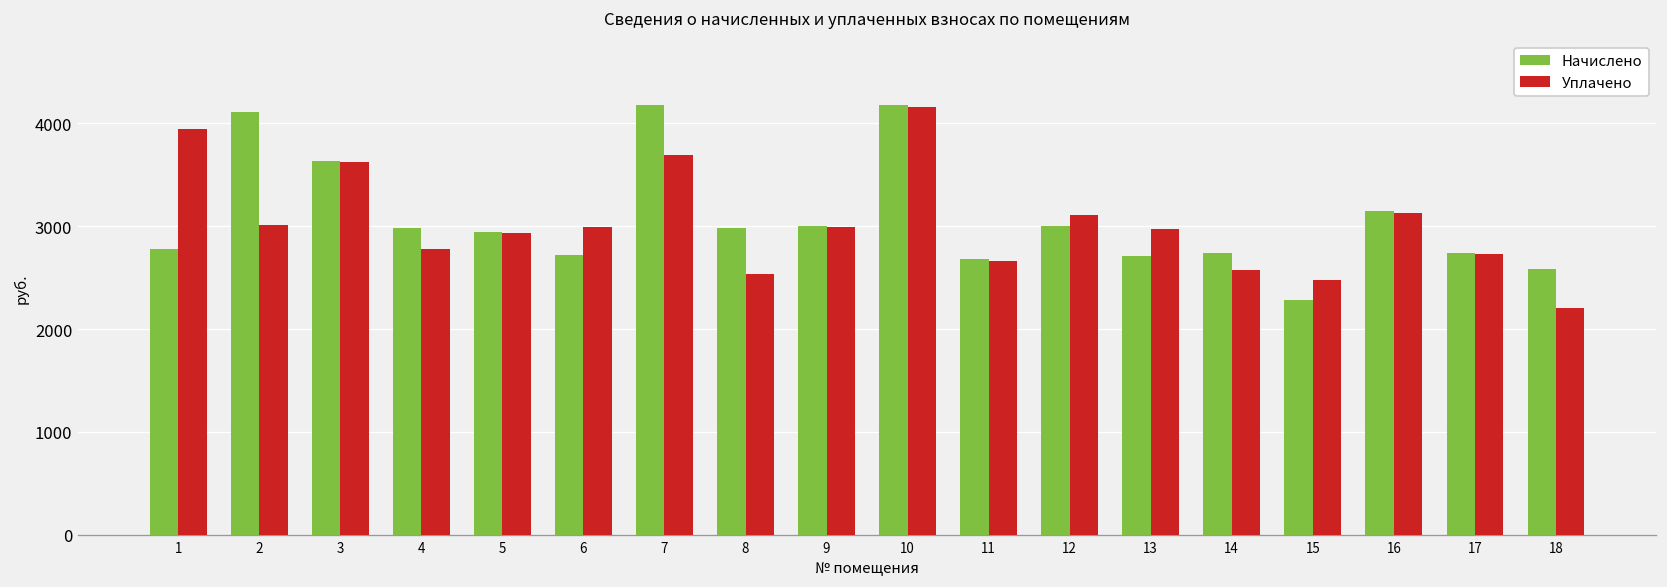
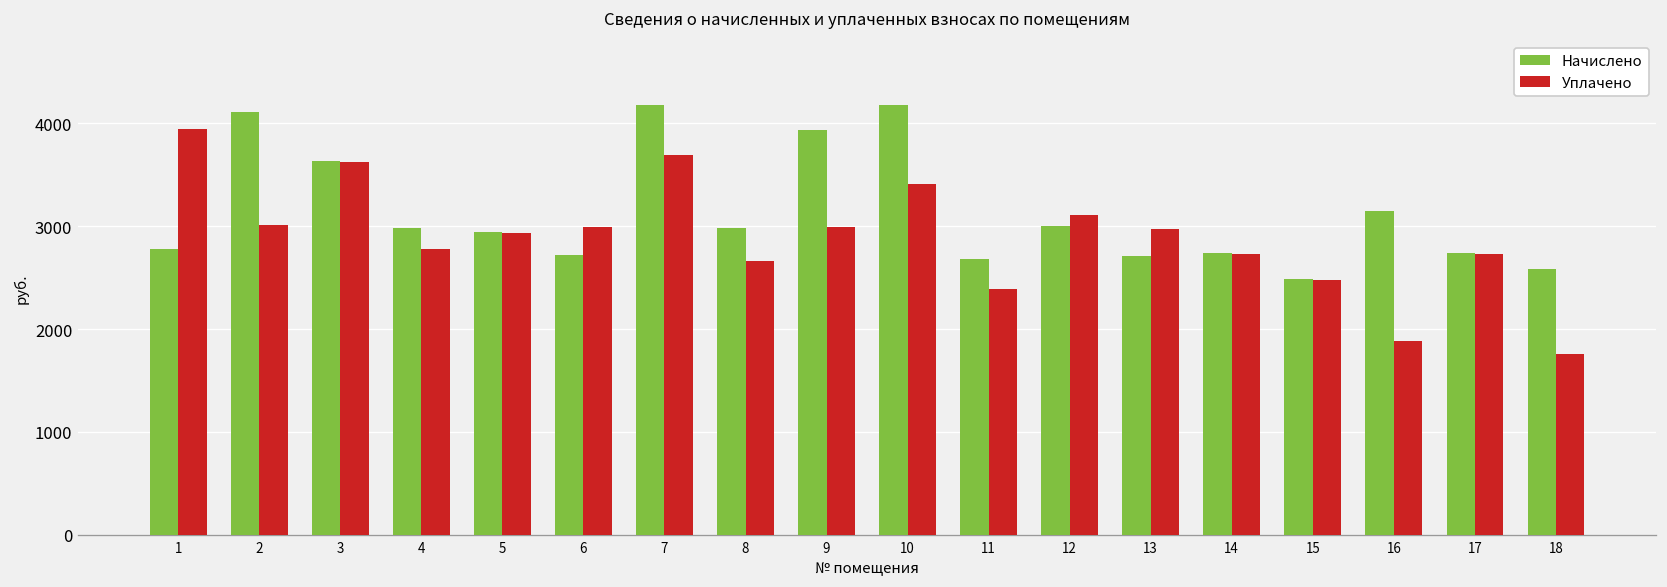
  {
    "Начислено": {
      "1": 2800,
      "2": 4100,
      "3": 3600,
      "4": 3000,
      "5": 2900,
      "6": 2700,
      "7": 4200,
      "8": 3000,
-     "9": 3000,
+     "9": 3900,
      "10": 4200,
      "11": 2700,
      "12": 3000,
      "13": 2700,
      "14": 2700,
-     "15": 2300,
+     "15": 2500,
      "16": 3100,
      "17": 2700,
      "18": 2600
    },
    "Уплачено": {
      "1": 3900,
      "2": 3000,
      "3": 3600,
      "4": 2800,
      "5": 2900,
      "6": 3000,
      "7": 3700,
-     "8": 2500,
+     "8": 2700,
      "9": 3000,
-     "10": 4200,
-     "11": 2700,
+     "10": 3400,
+     "11": 2400,
      "12": 3100,
      "13": 3000,
-     "14": 2600,
+     "14": 2700,
      "15": 2500,
-     "16": 3100,
+     "16": 1900,
      "17": 2700,
-     "18": 2200
+     "18": 1800
    }
  }
